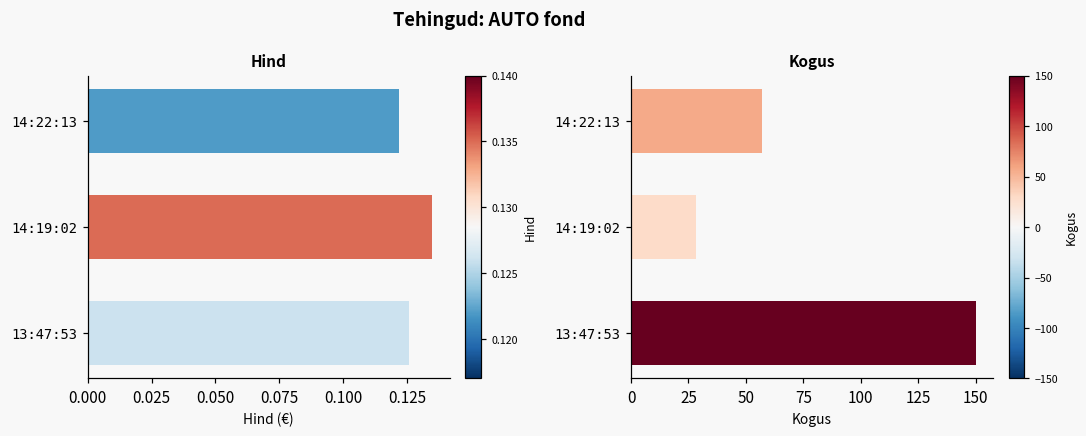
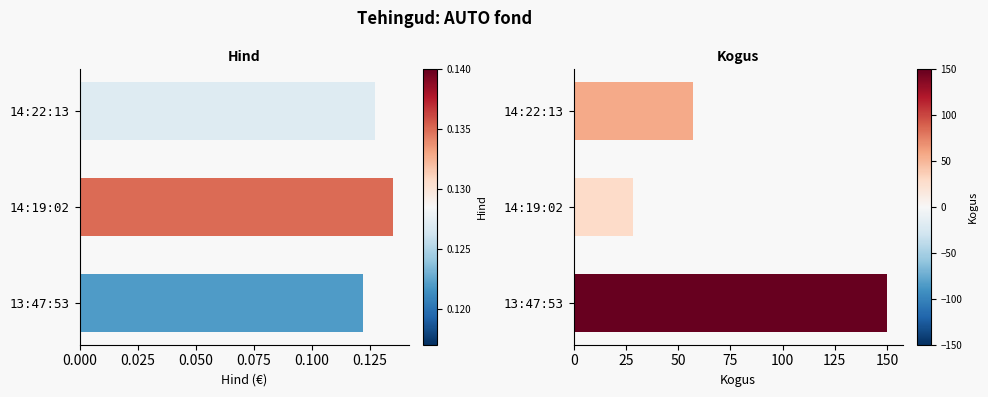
  {
    "Hind": {
-     "14:22:13": 0.122,
+     "14:22:13": 0.127,
      "14:19:02": 0.135,
-     "13:47:53": 0.126
+     "13:47:53": 0.122
    },
    "Kogus": {
      "14:22:13": 57,
      "14:19:02": 28,
      "13:47:53": 150
    }
  }
